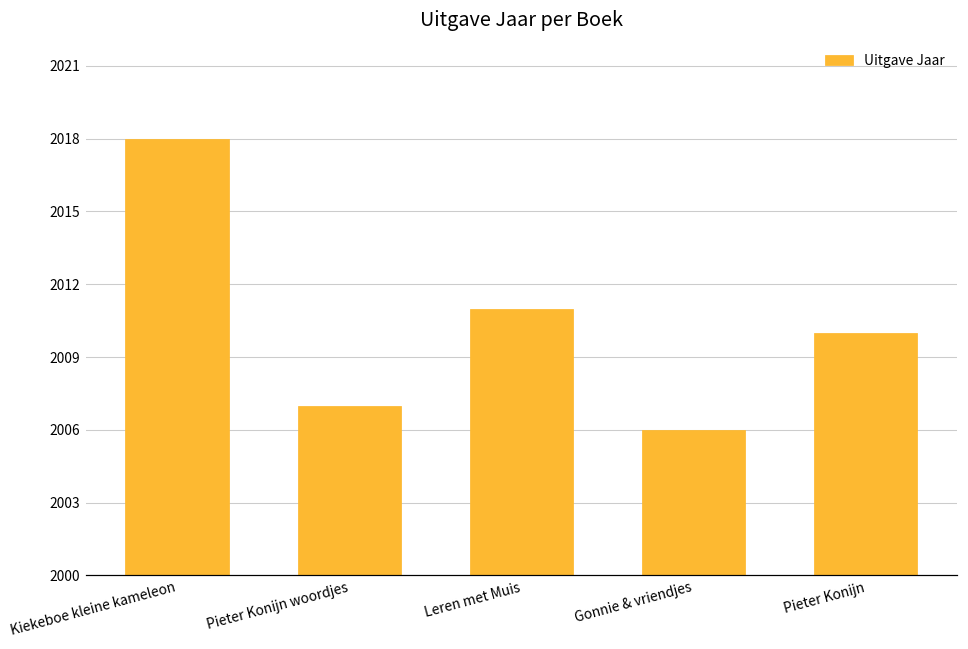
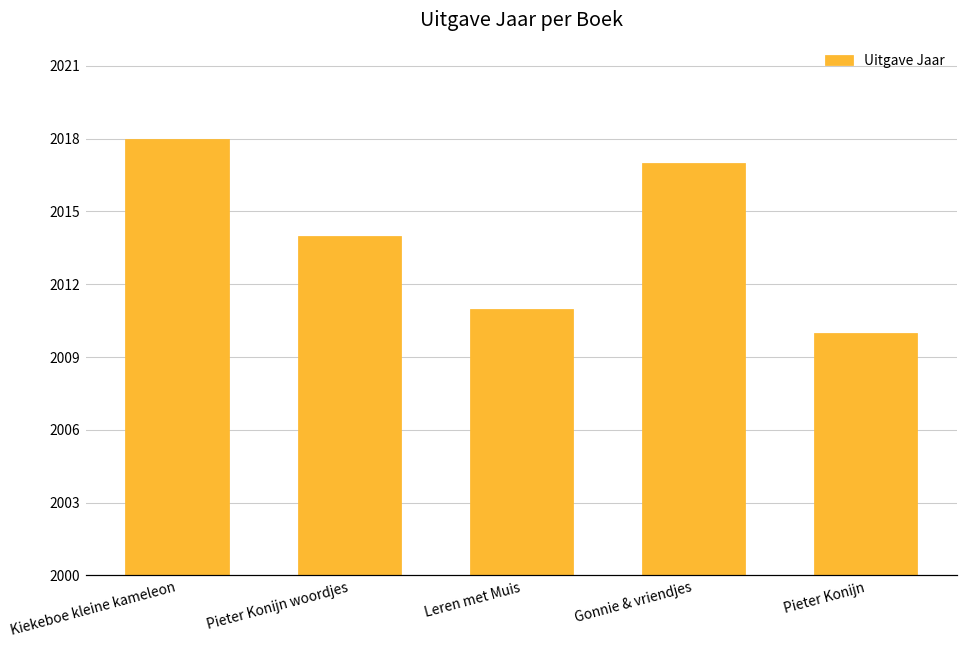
  {
    "Kiekeboe kleine kameleon": 2018,
-   "Pieter Konijn woordjes": 2007,
+   "Pieter Konijn woordjes": 2014,
    "Leren met Muis": 2011,
-   "Gonnie & vriendjes": 2006,
+   "Gonnie & vriendjes": 2017,
    "Pieter Konijn": 2010
  }
